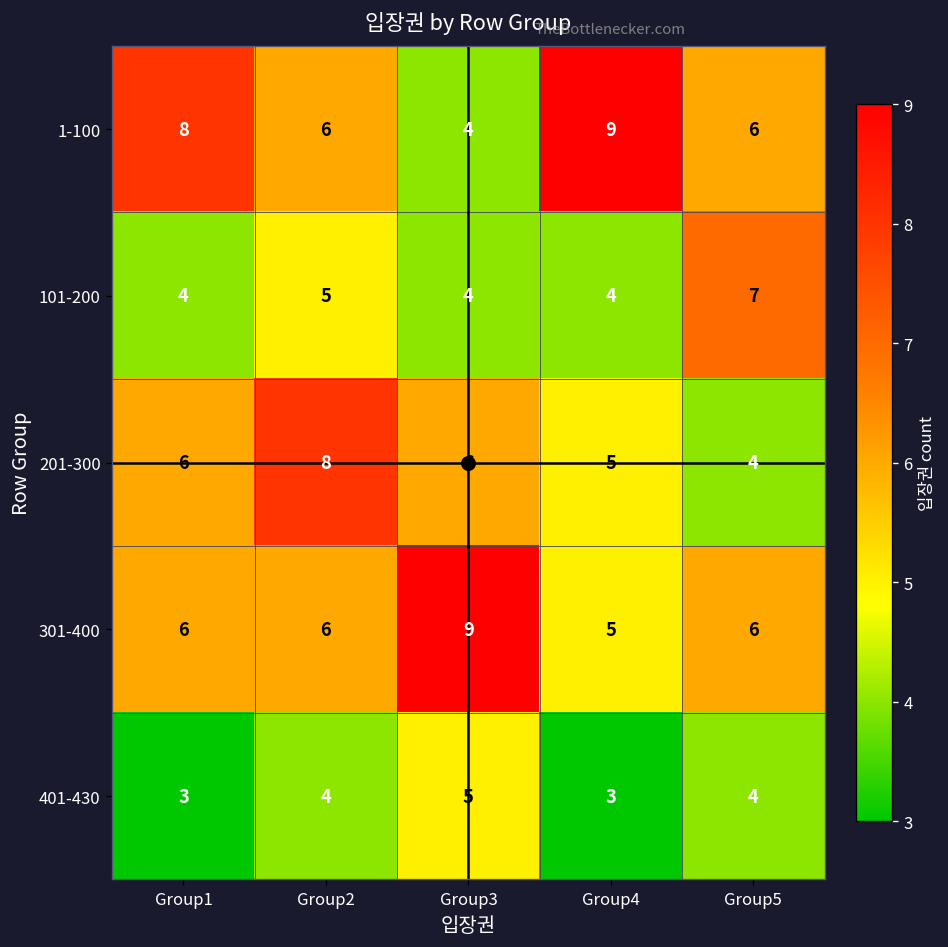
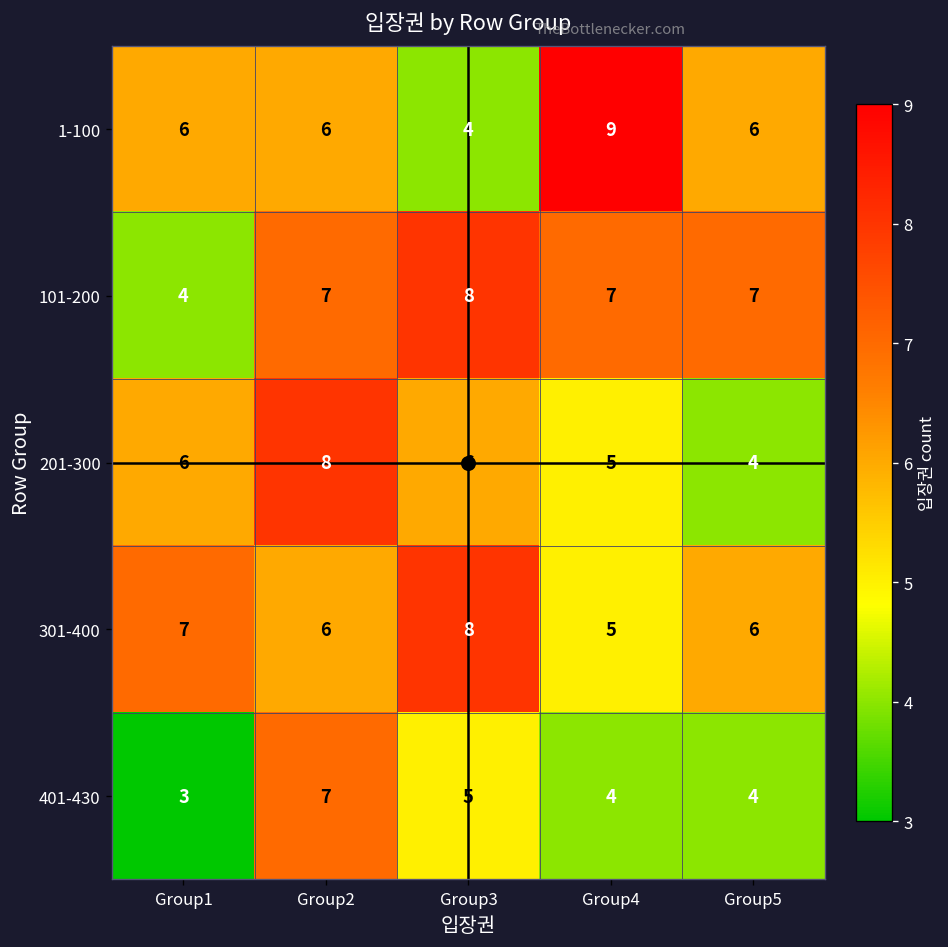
  {
    "1-100": {
-     "Group1": 8,
+     "Group1": 6,
      "Group2": 6,
      "Group3": 4,
      "Group4": 9,
      "Group5": 6
    },
    "101-200": {
      "Group1": 4,
-     "Group2": 5,
-     "Group3": 4,
-     "Group4": 4,
+     "Group2": 7,
+     "Group3": 8,
+     "Group4": 7,
      "Group5": 7
    },
    "201-300": {
      "Group1": 6,
      "Group2": 8,
      "Group4": 5,
      "Group5": 4
    },
    "301-400": {
-     "Group1": 6,
+     "Group1": 7,
      "Group2": 6,
-     "Group3": 9,
+     "Group3": 8,
      "Group4": 5,
      "Group5": 6
    },
    "401-430": {
      "Group1": 3,
-     "Group2": 4,
+     "Group2": 7,
      "Group3": 5,
-     "Group4": 3,
+     "Group4": 4,
      "Group5": 4
    }
  }
